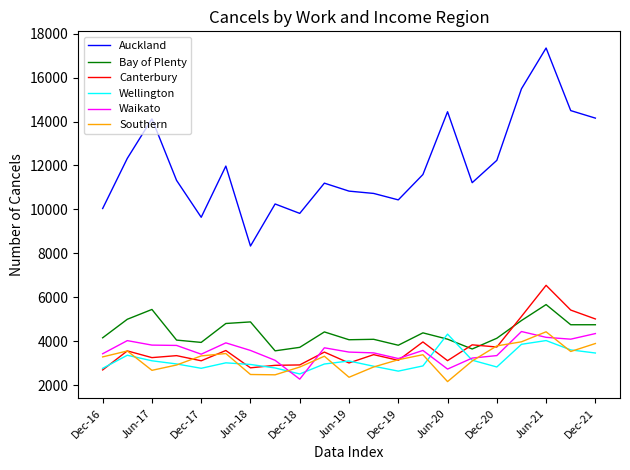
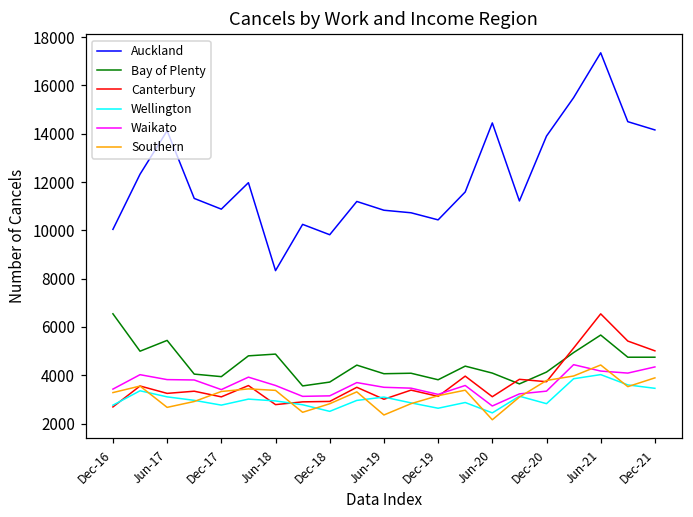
  {
    "Auckland": {
      "Dec-16": 10000,
-     "Dec-17": 9600,
+     "Dec-17": 10900,
      "Jun-18": 8300,
      "Dec-18": 9800,
      "Jun-19": 10800,
      "Dec-19": 10400,
      "Jun-20": 14400,
-     "Dec-20": 12200,
+     "Dec-20": 13900,
      "Jun-21": 17300,
      "Dec-21": 14200
    },
    "Bay of Plenty": {
-     "Dec-16": 4200,
+     "Dec-16": 6500,
      "Jun-17": 5400,
      "Dec-17": 3900,
      "Jun-18": 4900,
      "Dec-18": 3700,
      "Jun-19": 4100,
      "Dec-19": 3800,
      "Jun-20": 4100,
      "Dec-20": 4100,
      "Jun-21": 5700,
      "Dec-21": 4700
    },
    "Canterbury": {
      "Jun-17": 3300,
      "Dec-17": 3100,
      "Jun-18": 2800,
      "Jun-20": 3100,
      "Jun-21": 6500,
      "Dec-21": 5000
    },
    "Wellington": {
      "Jun-17": 3100,
      "Dec-17": 2800,
      "Jun-18": 2900,
      "Dec-18": 2500,
      "Dec-19": 2600,
-     "Jun-20": 4300,
+     "Jun-20": 2400,
      "Dec-20": 2800,
      "Jun-21": 4000,
      "Dec-21": 3500
    },
    "Waikato": {
      "Dec-16": 3400,
      "Jun-17": 3800,
      "Jun-18": 3600,
-     "Dec-18": 2300,
+     "Dec-18": 3200,
      "Jun-19": 3500,
      "Jun-20": 2700,
      "Dec-20": 3300,
      "Jun-21": 4200,
      "Dec-21": 4300
    },
    "Southern": {
      "Dec-16": 3300,
      "Jun-17": 2700,
-     "Jun-18": 2500,
+     "Jun-18": 3400,
      "Jun-19": 2400,
      "Jun-20": 2200,
      "Jun-21": 4400,
      "Dec-21": 3900
    }
  }
